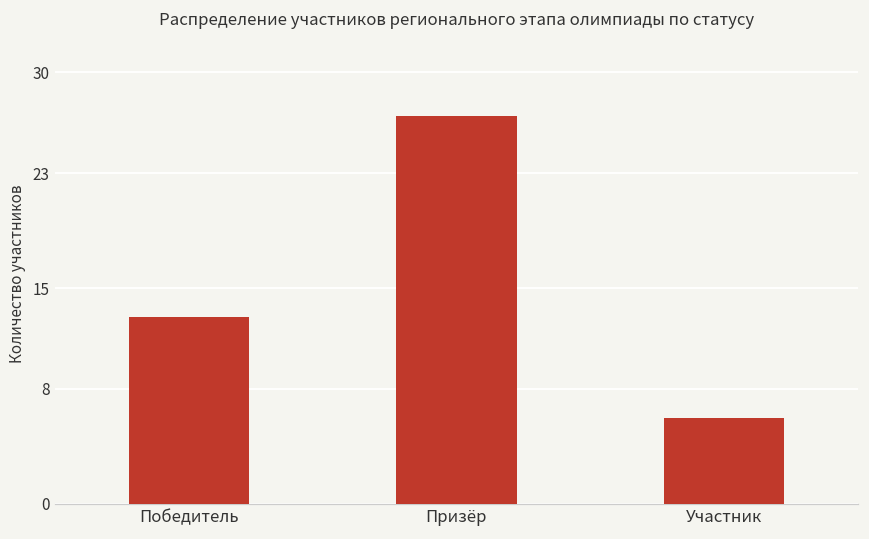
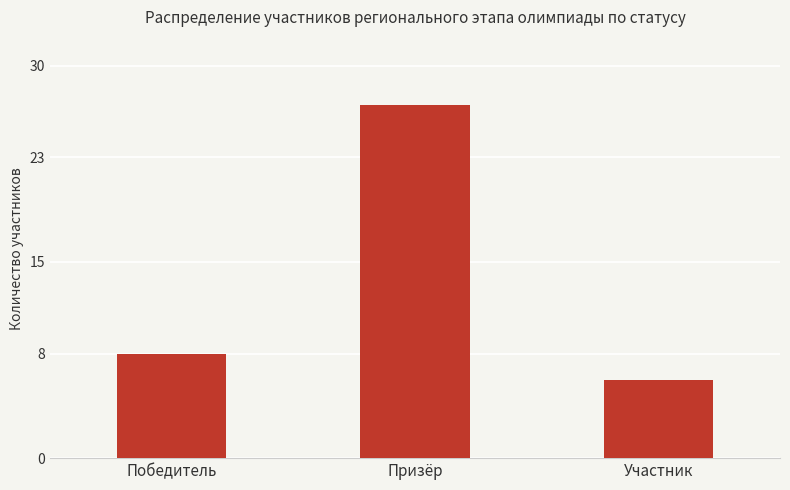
  {
-   "Победитель": 13,
+   "Победитель": 8,
    "Призёр": 27,
    "Участник": 6
  }
